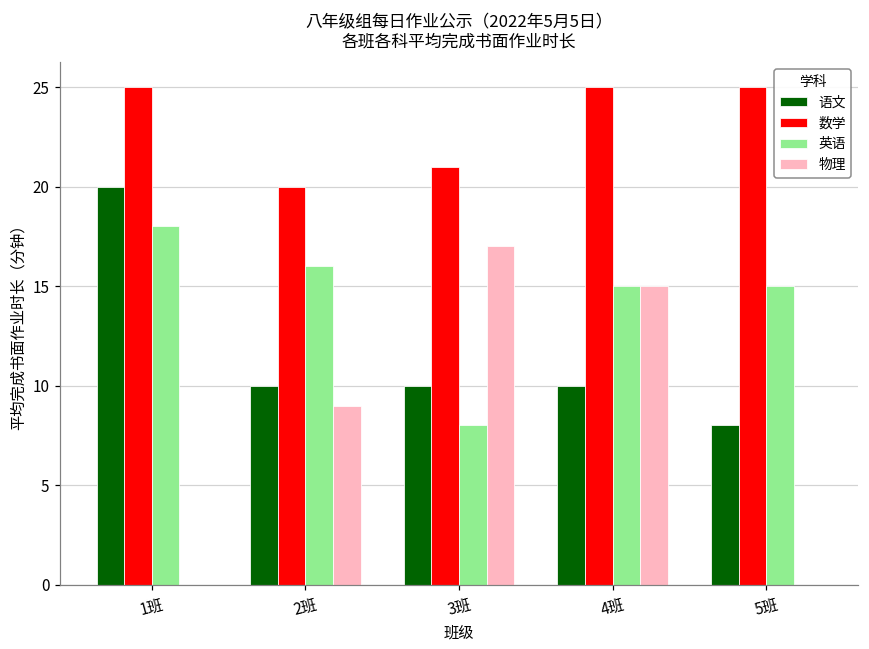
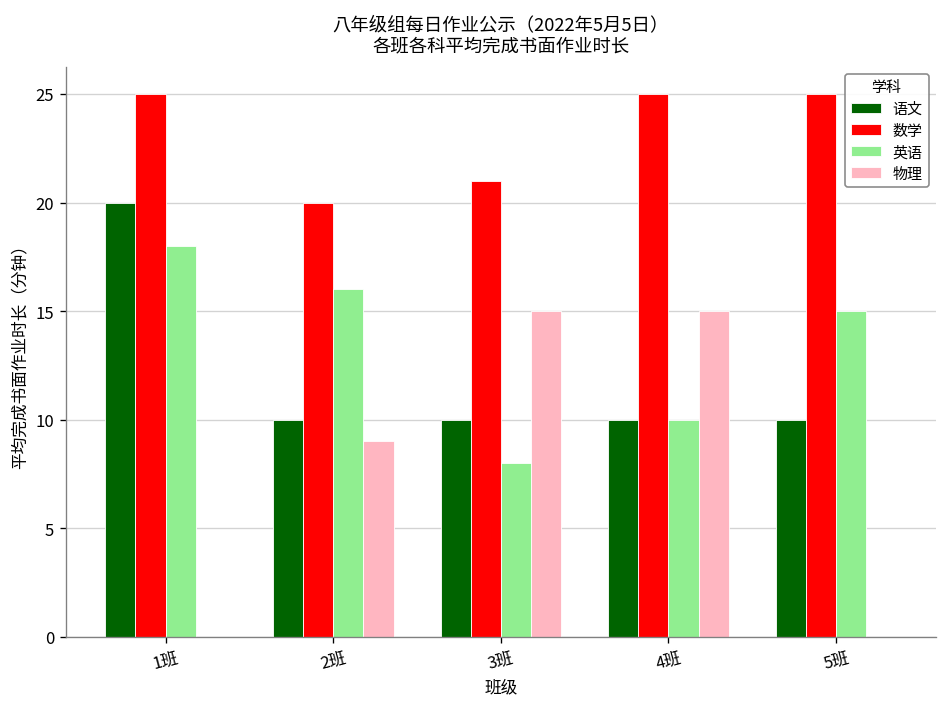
  {
    "语文": {
      "1班": 20,
      "2班": 10,
      "3班": 10,
      "4班": 10,
-     "5班": 8
+     "5班": 10
    },
    "数学": {
      "1班": 25,
      "2班": 20,
      "3班": 21,
      "4班": 25,
      "5班": 25
    },
    "英语": {
      "1班": 18,
      "2班": 16,
      "3班": 8,
-     "4班": 15,
+     "4班": 10,
      "5班": 15
    },
    "物理": {
      "1班": 0,
      "2班": 9,
-     "3班": 17,
+     "3班": 15,
      "4班": 15,
      "5班": 0
    }
  }
